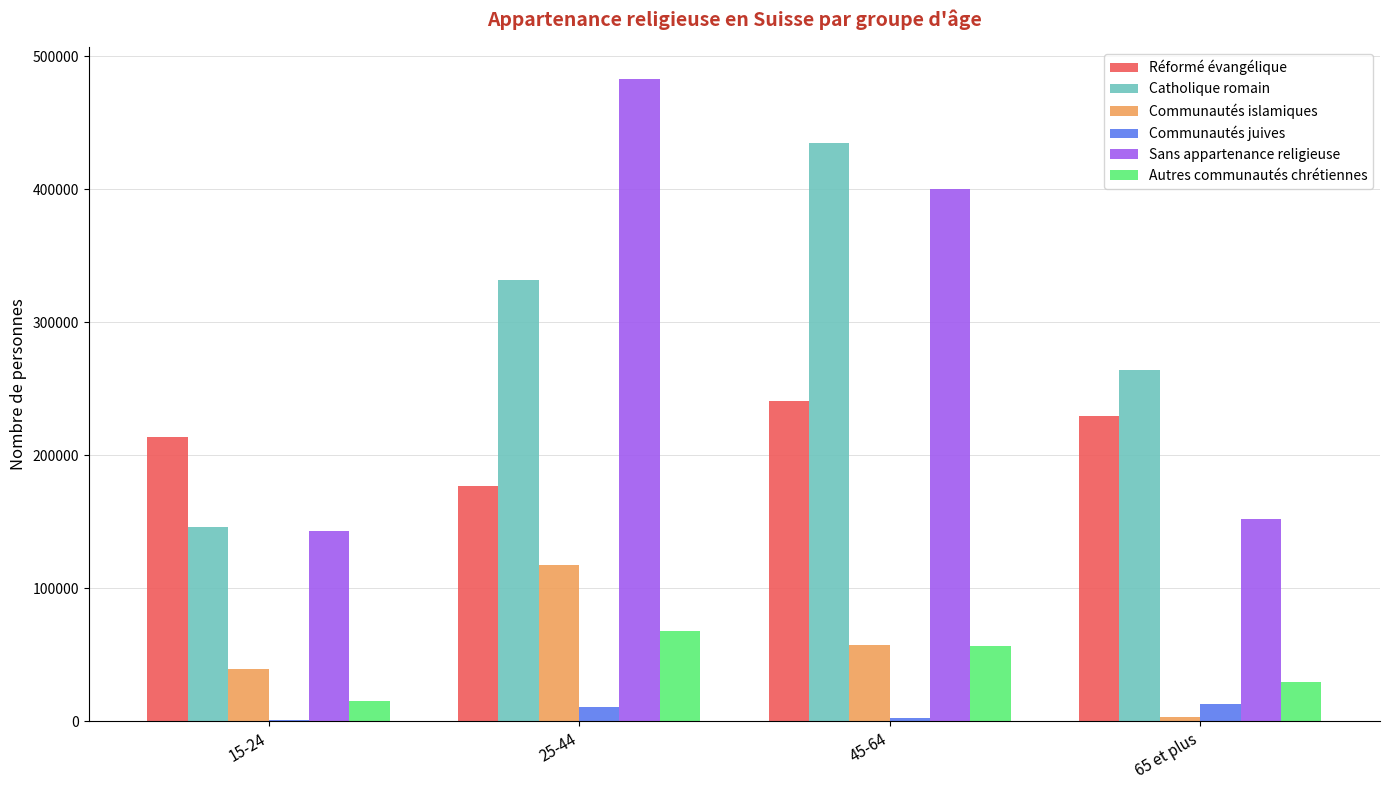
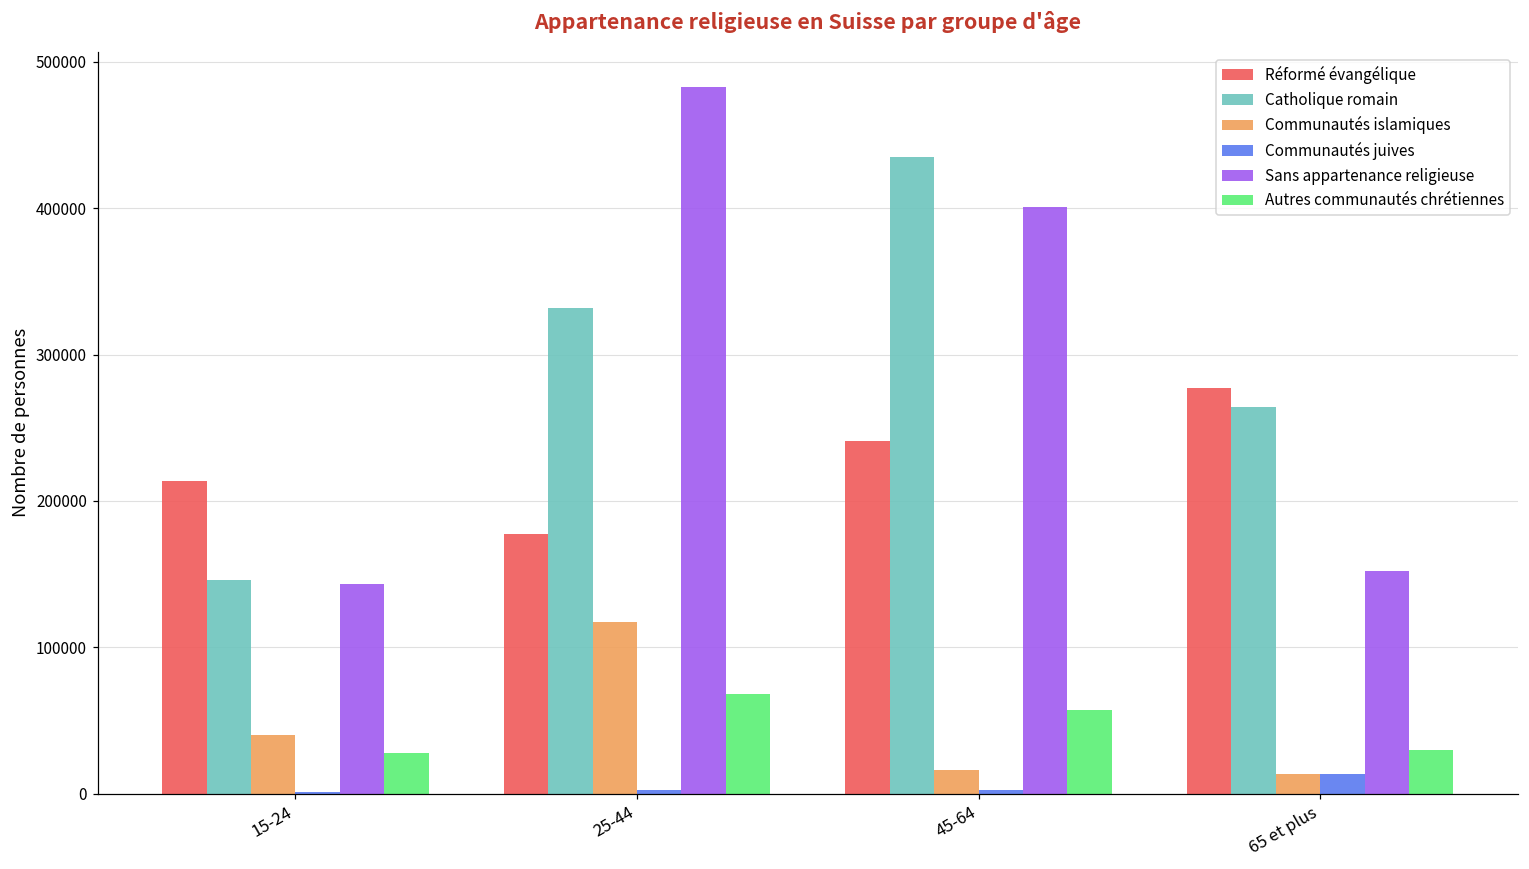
  {
    "Réformé évangélique": {
      "15-24": 214000,
      "25-44": 177000,
      "45-64": 241000,
-     "65 et plus": 229000
+     "65 et plus": 277000
    },
    "Catholique romain": {
      "15-24": 146000,
      "25-44": 332000,
      "45-64": 435000,
      "65 et plus": 264000
    },
    "Communautés islamiques": {
      "15-24": 40000,
      "25-44": 117000,
-     "45-64": 57000,
-     "65 et plus": 3000
+     "45-64": 16000,
+     "65 et plus": 14000
    },
    "Communautés juives": {
-     "25-44": 11000,
+     "25-44": 3000,
      "45-64": 3000,
      "65 et plus": 13000
    },
    "Sans appartenance religieuse": {
      "15-24": 143000,
      "25-44": 483000,
      "45-64": 401000,
      "65 et plus": 152000
    },
    "Autres communautés chrétiennes": {
-     "15-24": 15000,
+     "15-24": 28000,
      "25-44": 68000,
      "45-64": 57000,
      "65 et plus": 30000
    }
  }
